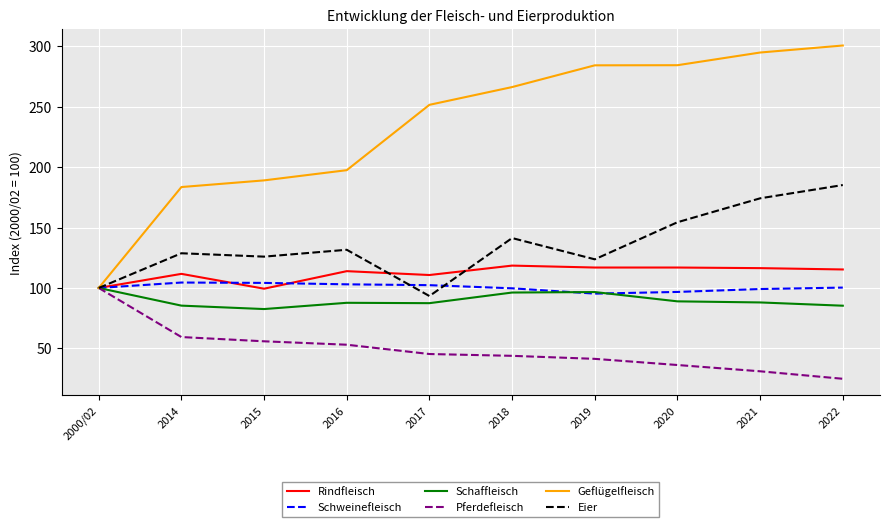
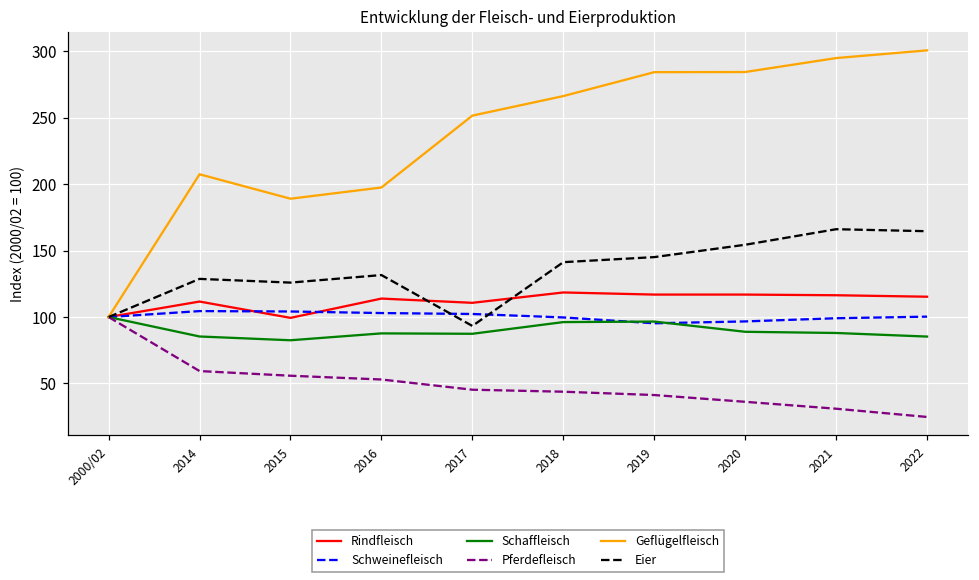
  {
    "Rindfleisch": {
      "2014": 112,
      "2015": 99,
      "2016": 114,
      "2017": 111,
      "2018": 119,
      "2019": 117,
      "2020": 117,
      "2021": 116,
      "2022": 115
    },
    "Schweinefleisch": {
      "2014": 104,
      "2015": 104,
      "2016": 103,
      "2017": 102,
      "2018": 100,
      "2020": 97,
      "2021": 99,
      "2022": 100
    },
    "Schaffleisch": {
      "2014": 85,
      "2015": 83,
      "2016": 88,
      "2017": 87,
      "2018": 96,
      "2020": 89,
      "2021": 88,
      "2022": 85
    },
    "Pferdefleisch": {
      "2014": 59,
      "2015": 56,
      "2016": 53,
      "2017": 45,
      "2018": 44,
      "2019": 41,
      "2020": 36,
      "2021": 31,
      "2022": 25
    },
    "Geflügelfleisch": {
-     "2014": 184,
+     "2014": 207,
      "2015": 189,
      "2016": 198,
      "2017": 252,
      "2018": 266,
      "2019": 284,
      "2020": 284,
      "2021": 295,
      "2022": 301
    },
    "Eier": {
      "2014": 129,
      "2015": 126,
      "2016": 132,
      "2017": 93,
      "2018": 141,
-     "2019": 124,
+     "2019": 145,
      "2020": 154,
-     "2021": 174,
-     "2022": 185
+     "2021": 166,
+     "2022": 165
    }
  }
